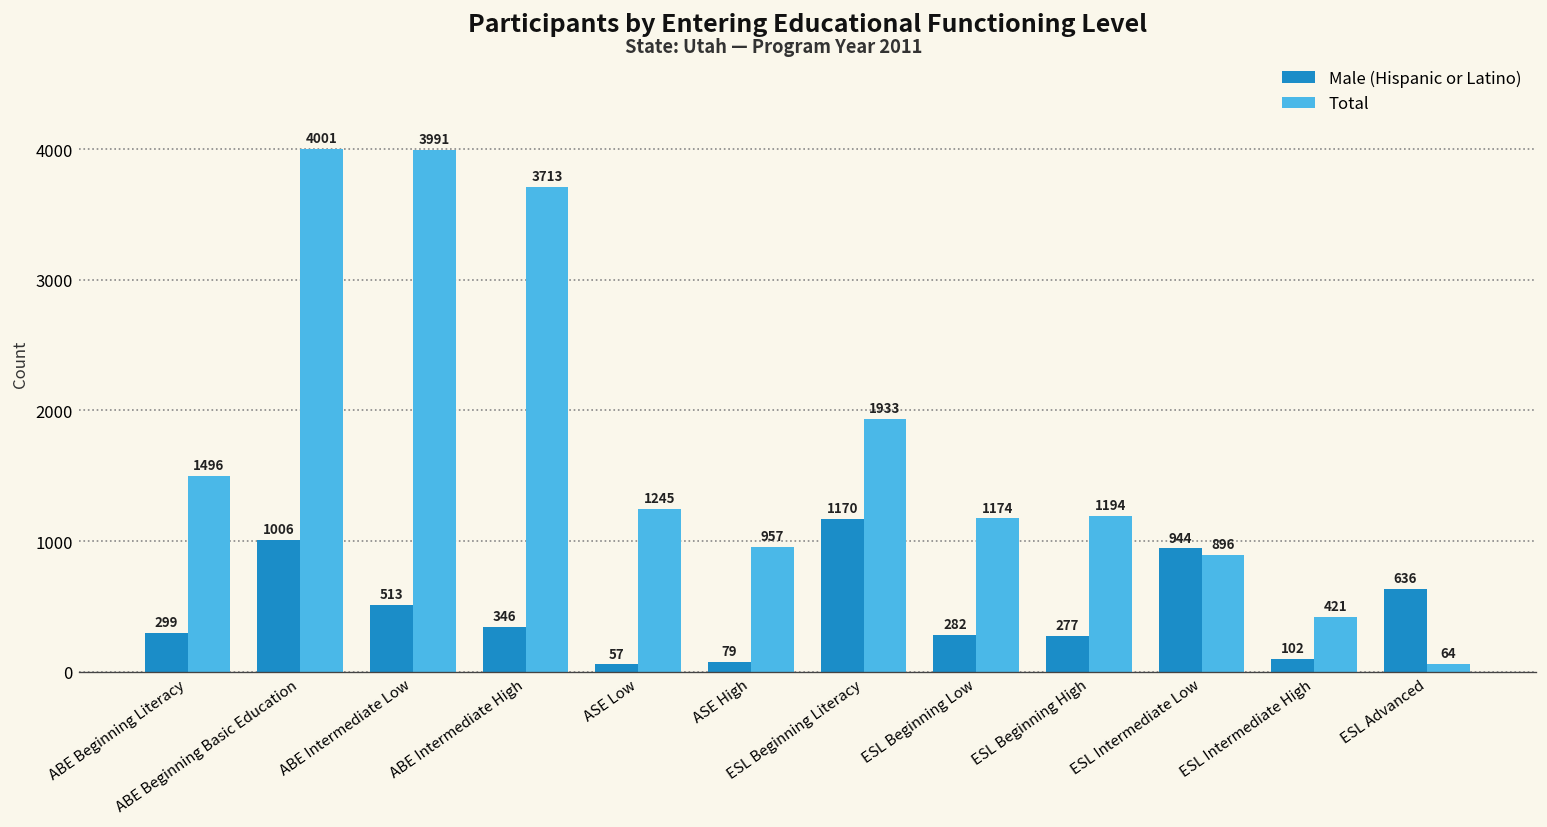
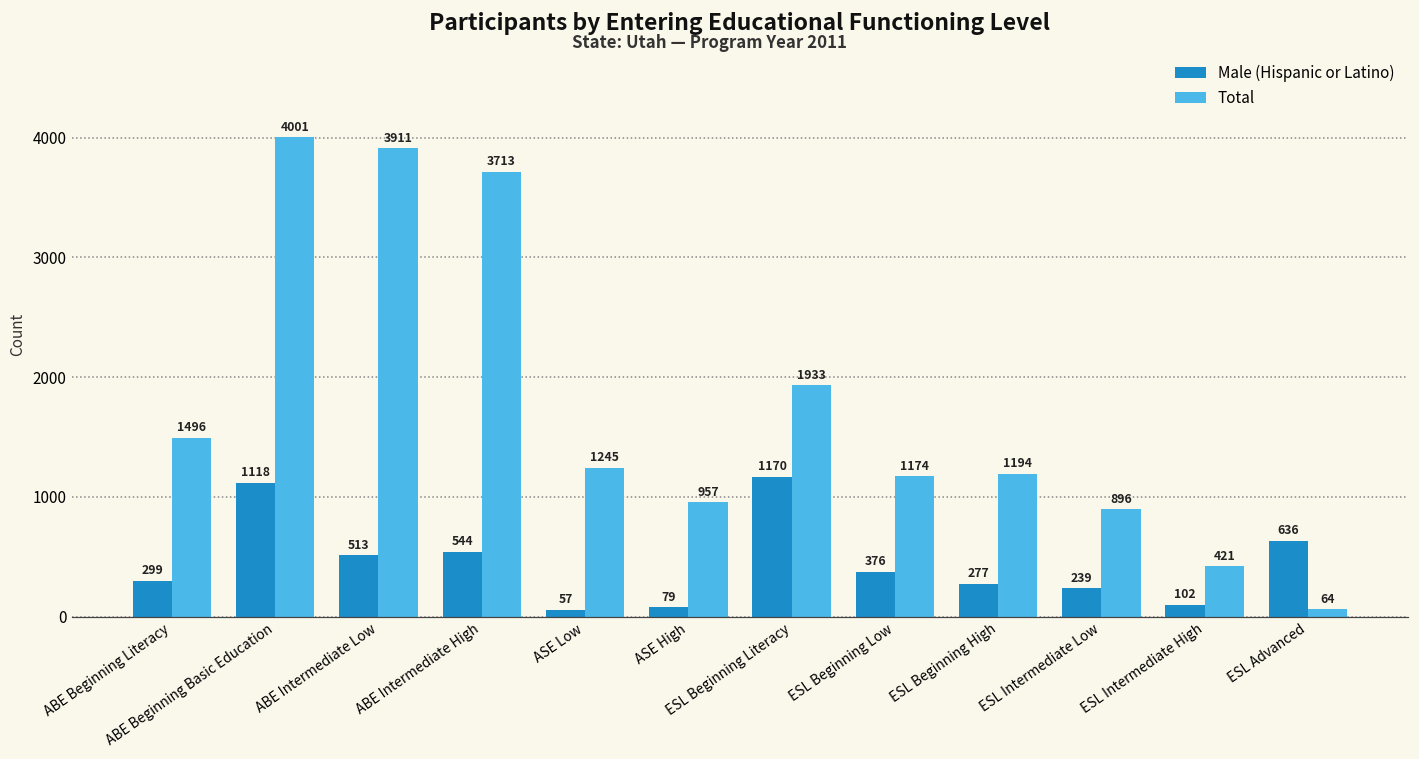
  {
    "Male (Hispanic or Latino)": {
      "ABE Beginning Literacy": 299,
-     "ABE Beginning Basic Education": 1006,
+     "ABE Beginning Basic Education": 1118,
      "ABE Intermediate Low": 513,
-     "ABE Intermediate High": 346,
+     "ABE Intermediate High": 544,
      "ASE Low": 57,
      "ASE High": 79,
      "ESL Beginning Literacy": 1170,
-     "ESL Beginning Low": 282,
+     "ESL Beginning Low": 376,
      "ESL Beginning High": 277,
-     "ESL Intermediate Low": 944,
+     "ESL Intermediate Low": 239,
      "ESL Intermediate High": 102,
      "ESL Advanced": 636
    },
    "Total": {
      "ABE Beginning Literacy": 1496,
      "ABE Beginning Basic Education": 4001,
-     "ABE Intermediate Low": 3991,
+     "ABE Intermediate Low": 3911,
      "ABE Intermediate High": 3713,
      "ASE Low": 1245,
      "ASE High": 957,
      "ESL Beginning Literacy": 1933,
      "ESL Beginning Low": 1174,
      "ESL Beginning High": 1194,
      "ESL Intermediate Low": 896,
      "ESL Intermediate High": 421,
      "ESL Advanced": 64
    }
  }
